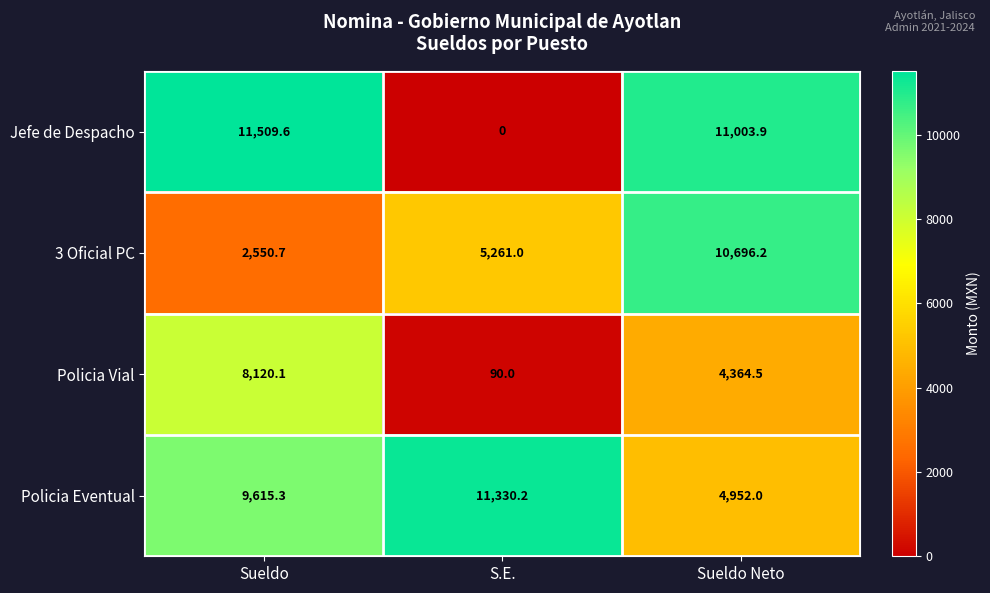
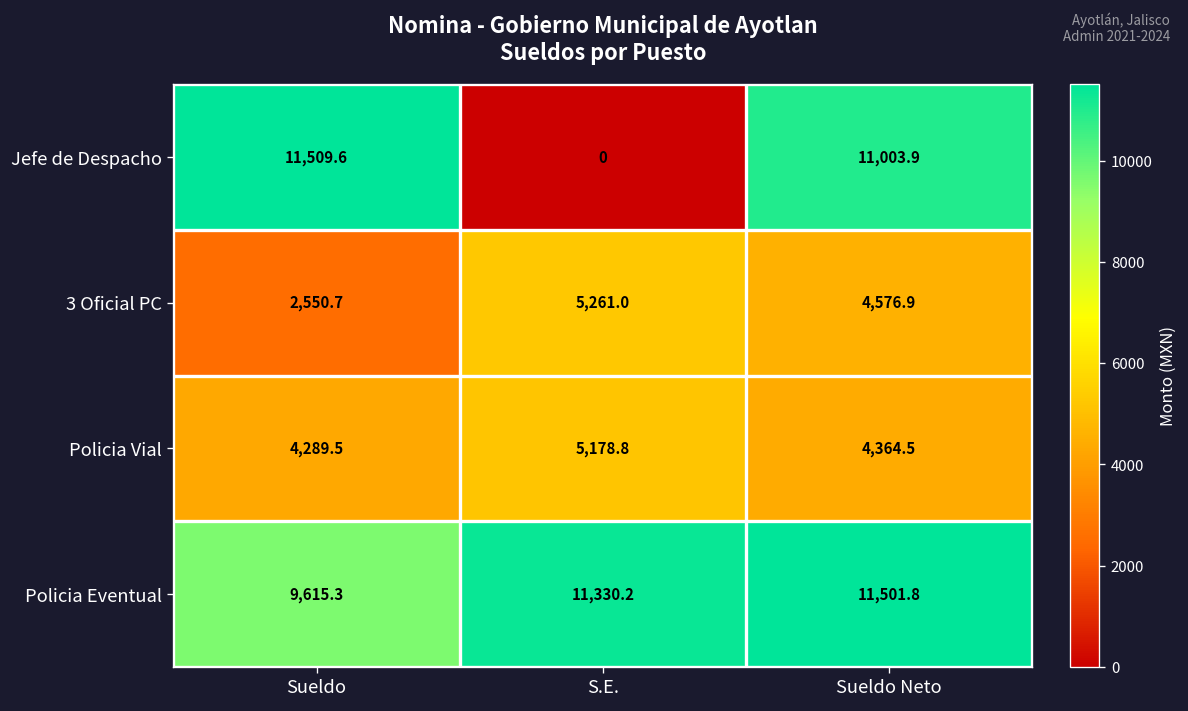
  {
    "Jefe de Despacho": {
      "Sueldo": "11,509.6",
      "S.E.": "0",
      "Sueldo Neto": "11,003.9"
    },
    "3 Oficial PC": {
      "Sueldo": "2,550.7",
      "S.E.": "5,261.0",
-     "Sueldo Neto": "10,696.2"
+     "Sueldo Neto": "4,576.9"
    },
    "Policia Vial": {
-     "Sueldo": "8,120.1",
-     "S.E.": "90.0",
+     "Sueldo": "4,289.5",
+     "S.E.": "5,178.8",
      "Sueldo Neto": "4,364.5"
    },
    "Policia Eventual": {
      "Sueldo": "9,615.3",
      "S.E.": "11,330.2",
-     "Sueldo Neto": "4,952.0"
+     "Sueldo Neto": "11,501.8"
    }
  }
